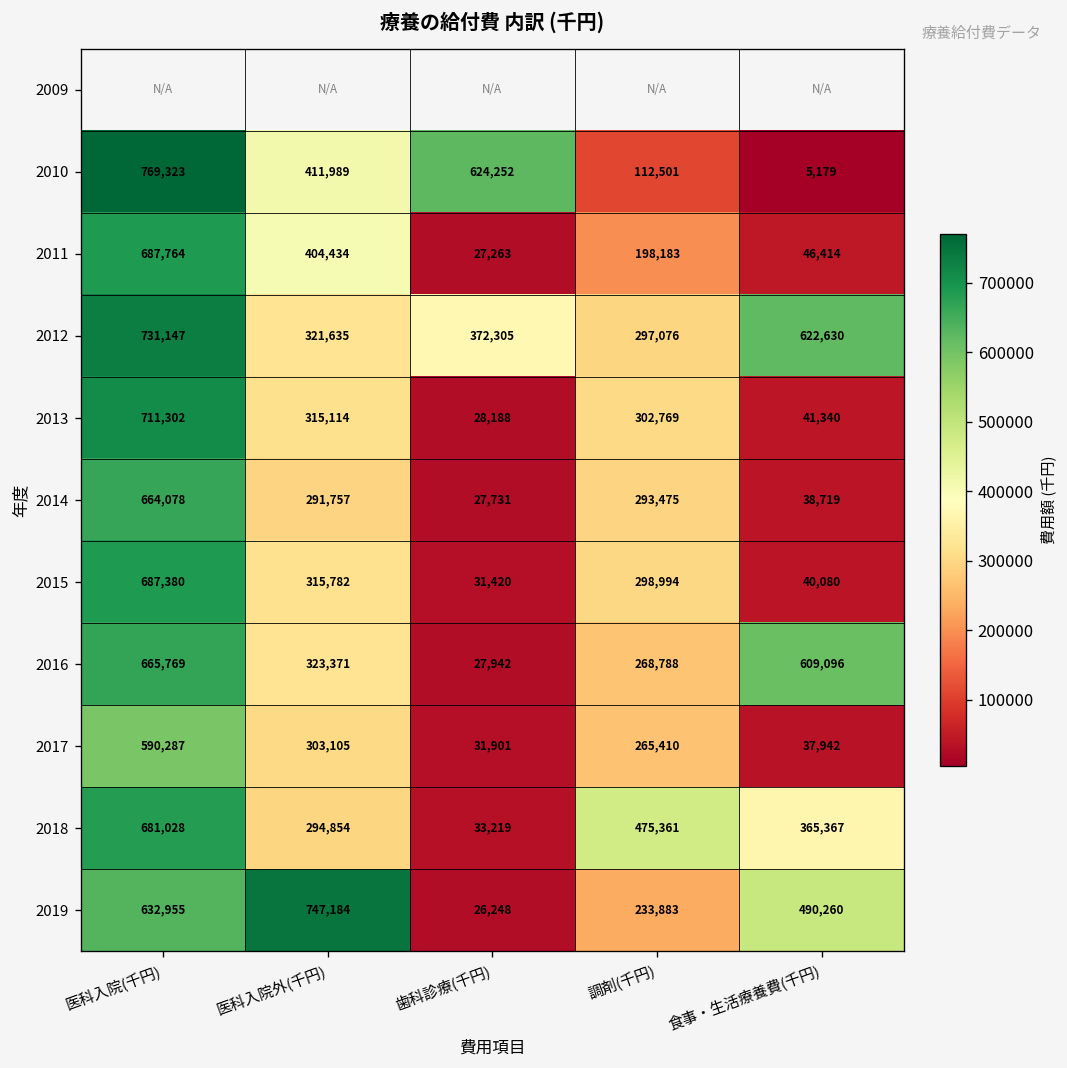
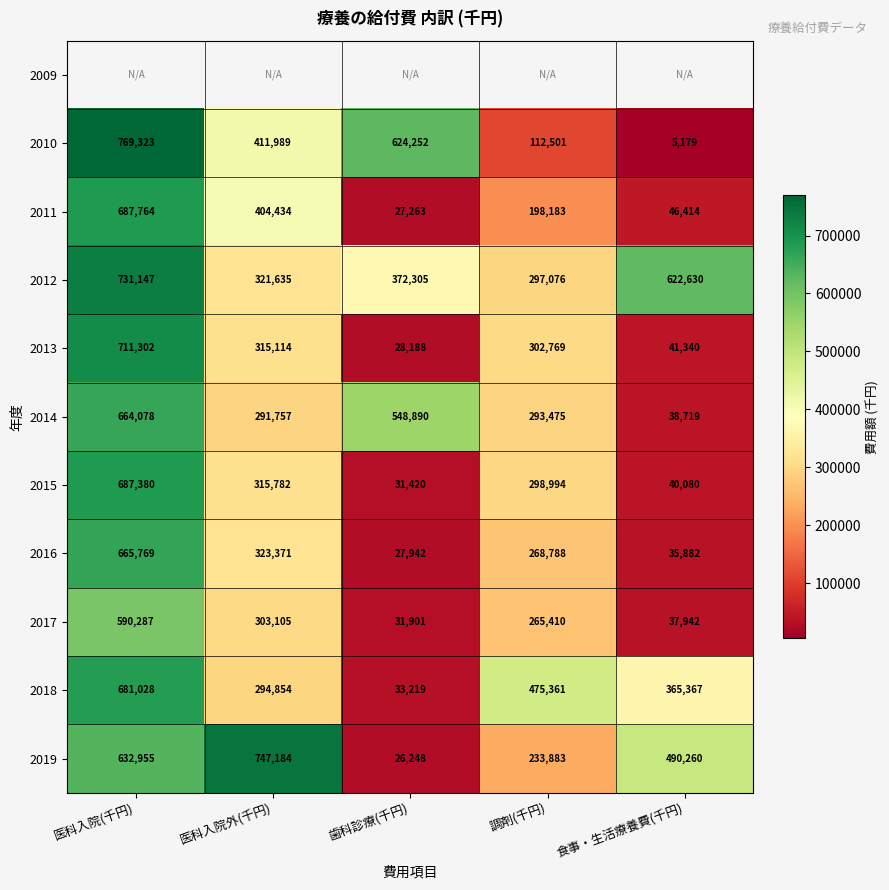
  {
    "2010": {
      "医科入院(千円)": "769,323",
      "医科入院外(千円)": "411,989",
      "歯科診療(千円)": "624,252",
      "調剤(千円)": "112,501",
      "食事・生活療養費(千円)": "5,179"
    },
    "2011": {
      "医科入院(千円)": "687,764",
      "医科入院外(千円)": "404,434",
      "歯科診療(千円)": "27,263",
      "調剤(千円)": "198,183",
      "食事・生活療養費(千円)": "46,414"
    },
    "2012": {
      "医科入院(千円)": "731,147",
      "医科入院外(千円)": "321,635",
      "歯科診療(千円)": "372,305",
      "調剤(千円)": "297,076",
      "食事・生活療養費(千円)": "622,630"
    },
    "2013": {
      "医科入院(千円)": "711,302",
      "医科入院外(千円)": "315,114",
      "歯科診療(千円)": "28,188",
      "調剤(千円)": "302,769",
      "食事・生活療養費(千円)": "41,340"
    },
    "2014": {
      "医科入院(千円)": "664,078",
      "医科入院外(千円)": "291,757",
-     "歯科診療(千円)": "27,731",
+     "歯科診療(千円)": "548,890",
      "調剤(千円)": "293,475",
      "食事・生活療養費(千円)": "38,719"
    },
    "2015": {
      "医科入院(千円)": "687,380",
      "医科入院外(千円)": "315,782",
      "歯科診療(千円)": "31,420",
      "調剤(千円)": "298,994",
      "食事・生活療養費(千円)": "40,080"
    },
    "2016": {
      "医科入院(千円)": "665,769",
      "医科入院外(千円)": "323,371",
      "歯科診療(千円)": "27,942",
      "調剤(千円)": "268,788",
-     "食事・生活療養費(千円)": "609,096"
+     "食事・生活療養費(千円)": "35,882"
    },
    "2017": {
      "医科入院(千円)": "590,287",
      "医科入院外(千円)": "303,105",
      "歯科診療(千円)": "31,901",
      "調剤(千円)": "265,410",
      "食事・生活療養費(千円)": "37,942"
    },
    "2018": {
      "医科入院(千円)": "681,028",
      "医科入院外(千円)": "294,854",
      "歯科診療(千円)": "33,219",
      "調剤(千円)": "475,361",
      "食事・生活療養費(千円)": "365,367"
    },
    "2019": {
      "医科入院(千円)": "632,955",
      "医科入院外(千円)": "747,184",
      "歯科診療(千円)": "26,248",
      "調剤(千円)": "233,883",
      "食事・生活療養費(千円)": "490,260"
    }
  }
